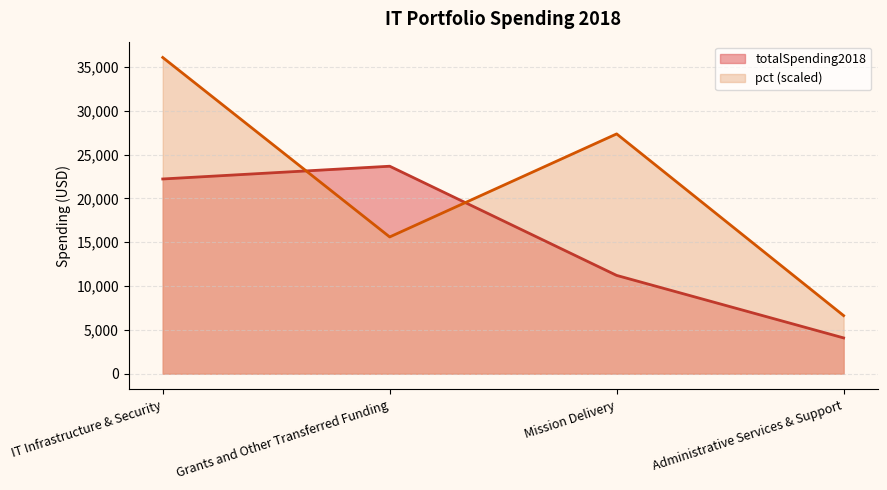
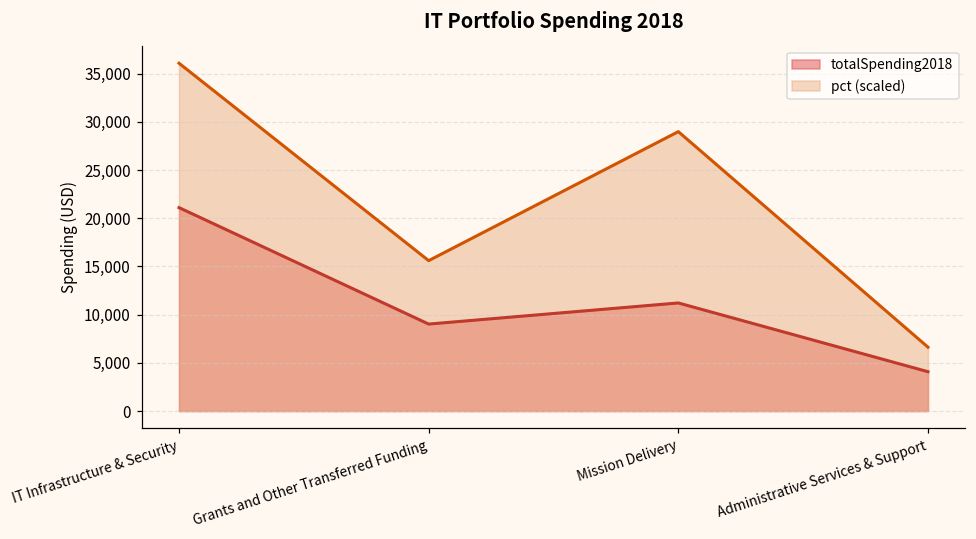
  {
    "totalSpending2018": {
-     "IT Infrastructure & Security": "22,000",
-     "Grants and Other Transferred Funding": "24,000",
+     "IT Infrastructure & Security": "21,000",
+     "Grants and Other Transferred Funding": "9,000",
      "Mission Delivery": "11,000",
      "Administrative Services & Support": "4,000"
    },
    "pct (scaled)": {
      "IT Infrastructure & Security": "36,000",
      "Grants and Other Transferred Funding": "16,000",
-     "Mission Delivery": "27,000",
+     "Mission Delivery": "29,000",
      "Administrative Services & Support": "7,000"
    }
  }
